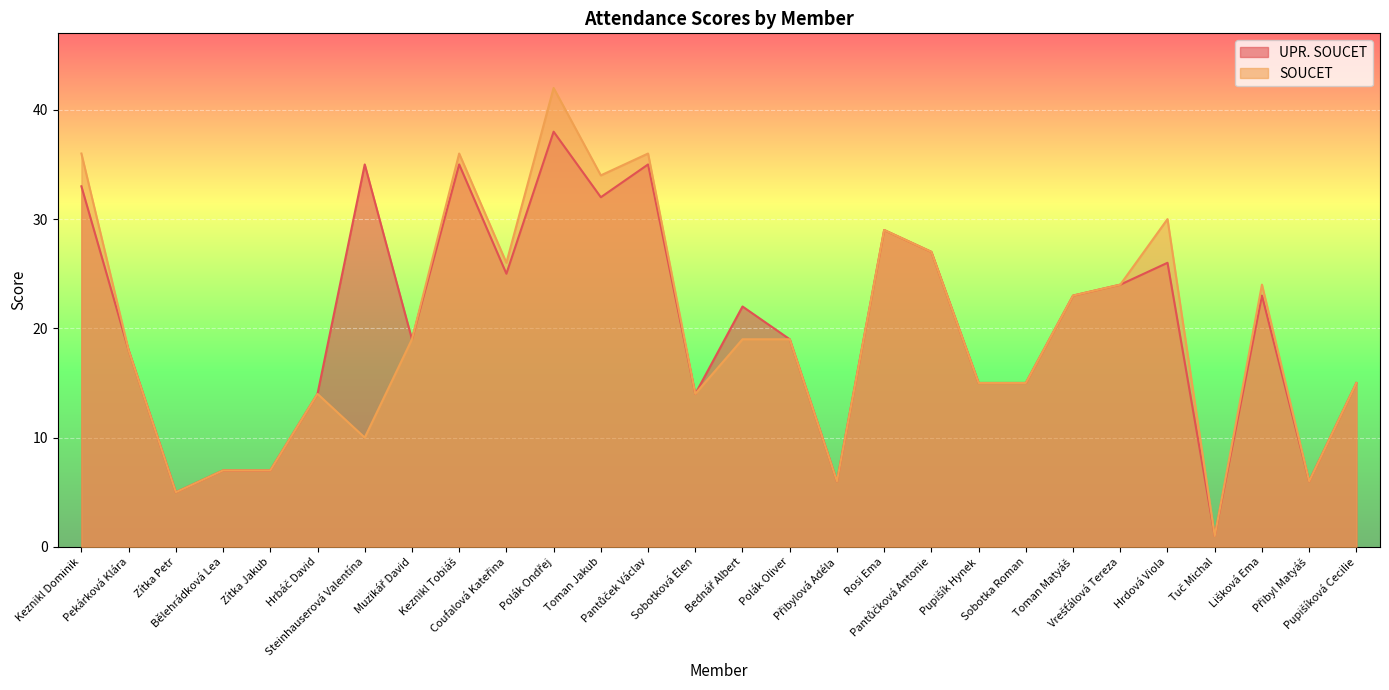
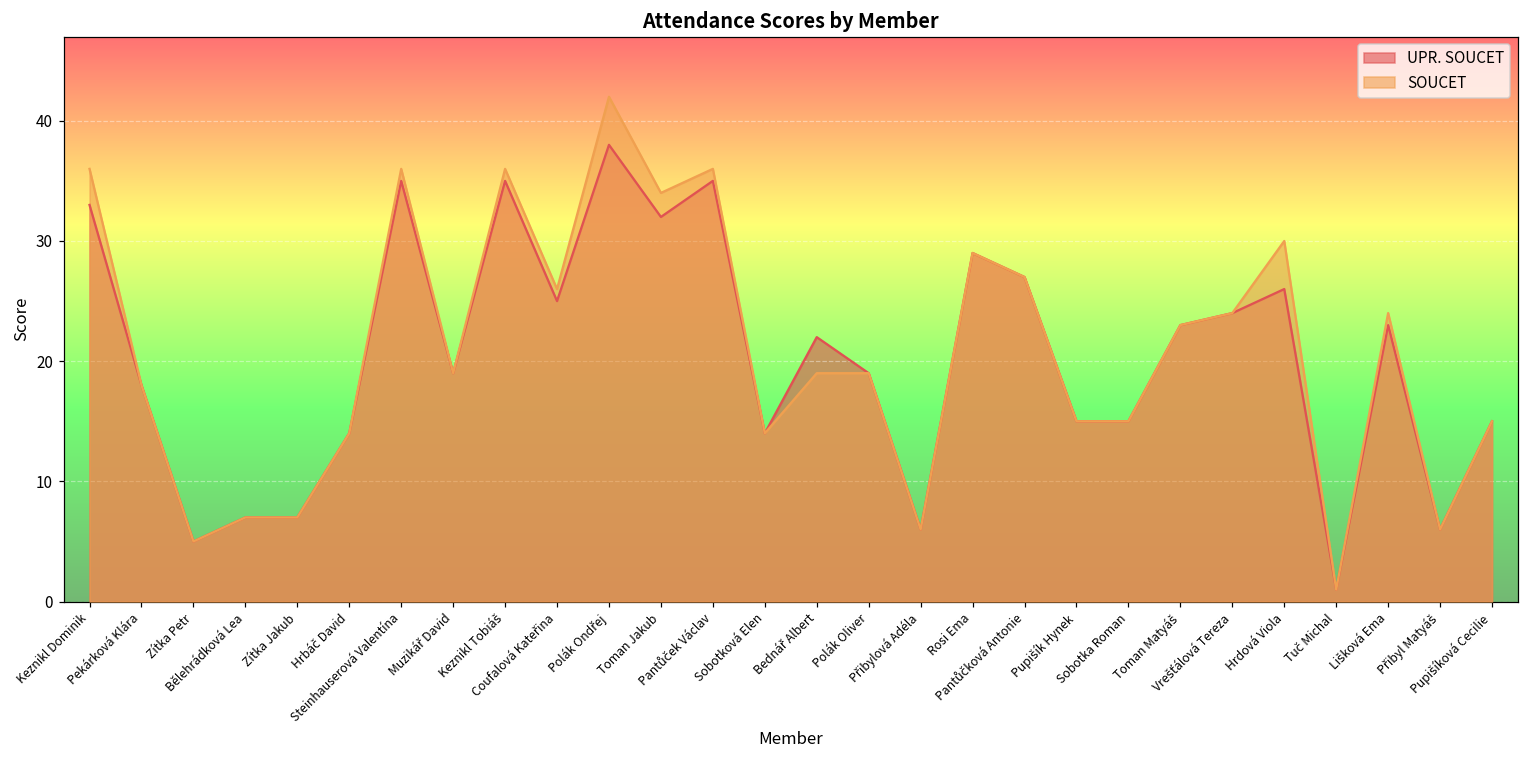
  {
    "UPR. SOUCET": {
      "Keznikl Dominik": 33,
      "Steinhauserová Valentína": 35,
      "Keznikl Tobiáš": 35,
      "Coufalová Kateřina": 25,
      "Polák Ondřej": 38,
      "Toman Jakub": 32,
      "Pantůček Václav": 35,
      "Bednář Albert": 22,
      "Hrdová Viola": 26,
      "Lišková Ema": 23
    },
    "SOUCET": {
      "Keznikl Dominik": 36,
-     "Steinhauserová Valentína": 10,
+     "Steinhauserová Valentína": 36,
      "Keznikl Tobiáš": 36,
      "Coufalová Kateřina": 26,
      "Polák Ondřej": 42,
      "Toman Jakub": 34,
      "Pantůček Václav": 36,
      "Bednář Albert": 19,
      "Hrdová Viola": 30,
      "Lišková Ema": 24
    }
  }
